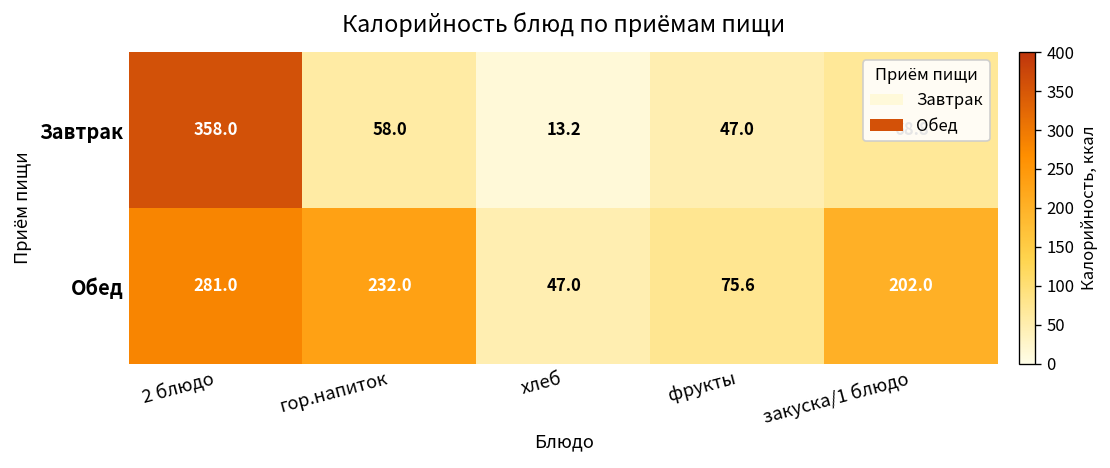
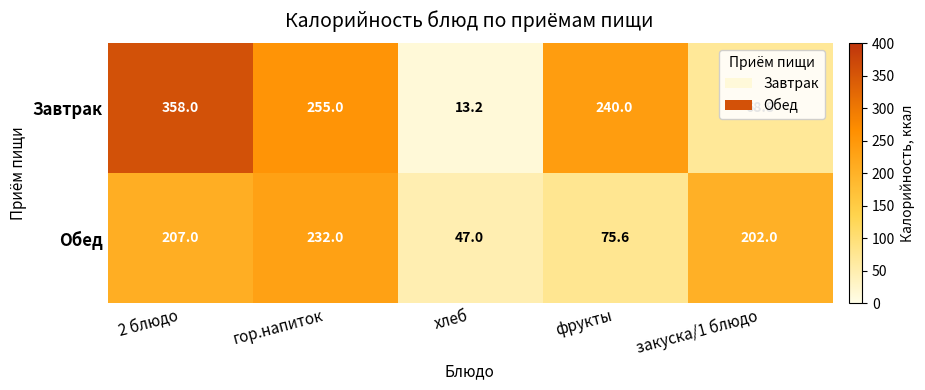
  {
    "Завтрак": {
      "2 блюдо": 358.0,
-     "гор.напиток": 58.0,
+     "гор.напиток": 255.0,
      "хлеб": 13.2,
-     "фрукты": 47.0
+     "фрукты": 240.0
    },
    "Обед": {
-     "2 блюдо": 281.0,
+     "2 блюдо": 207.0,
      "гор.напиток": 232.0,
      "хлеб": 47.0,
      "фрукты": 75.6,
      "закуска/1 блюдо": 202.0
    }
  }
